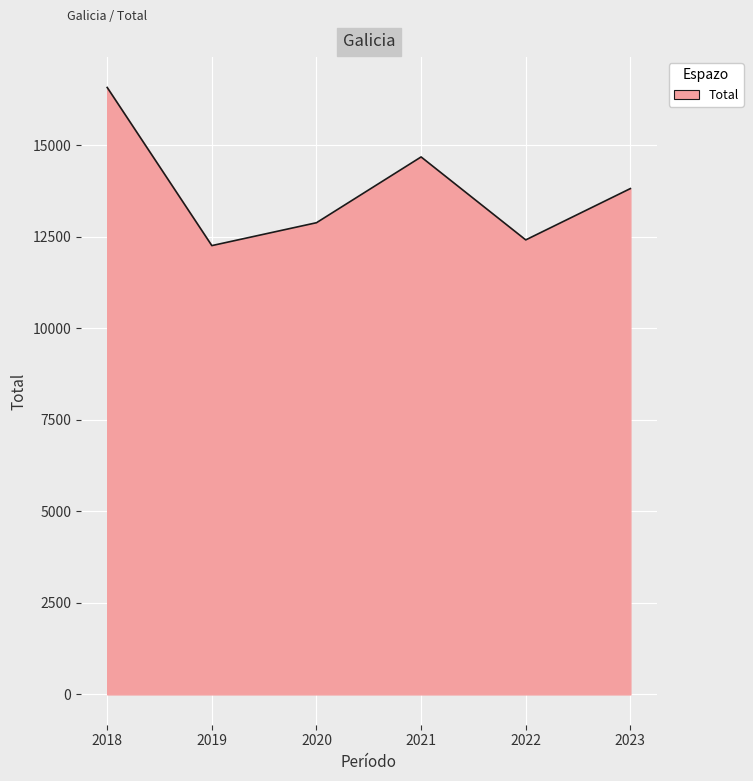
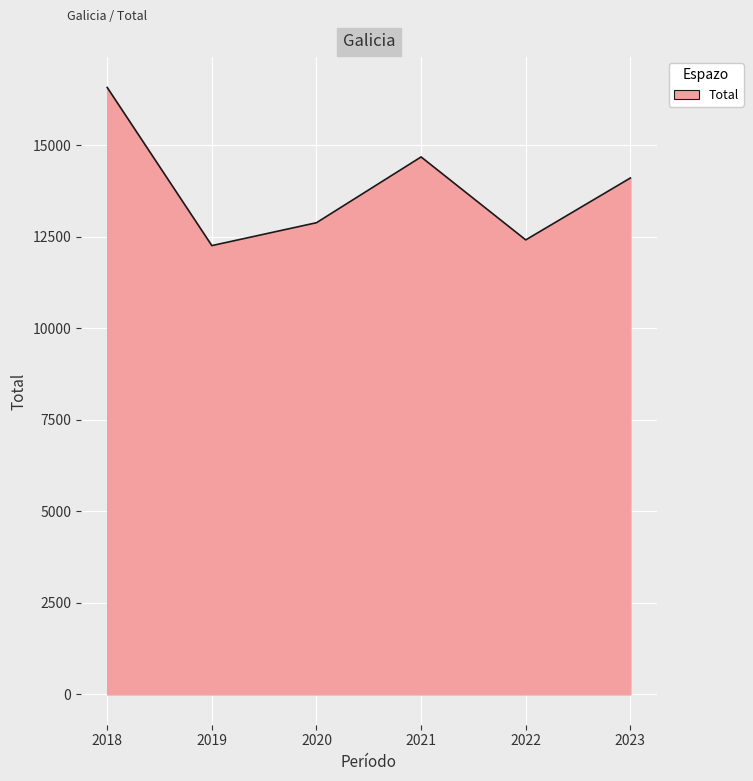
  {
    "2018": 16600,
    "2019": 12300,
    "2020": 12900,
    "2021": 14700,
    "2022": 12400,
-   "2023": 13800
+   "2023": 14100
  }
